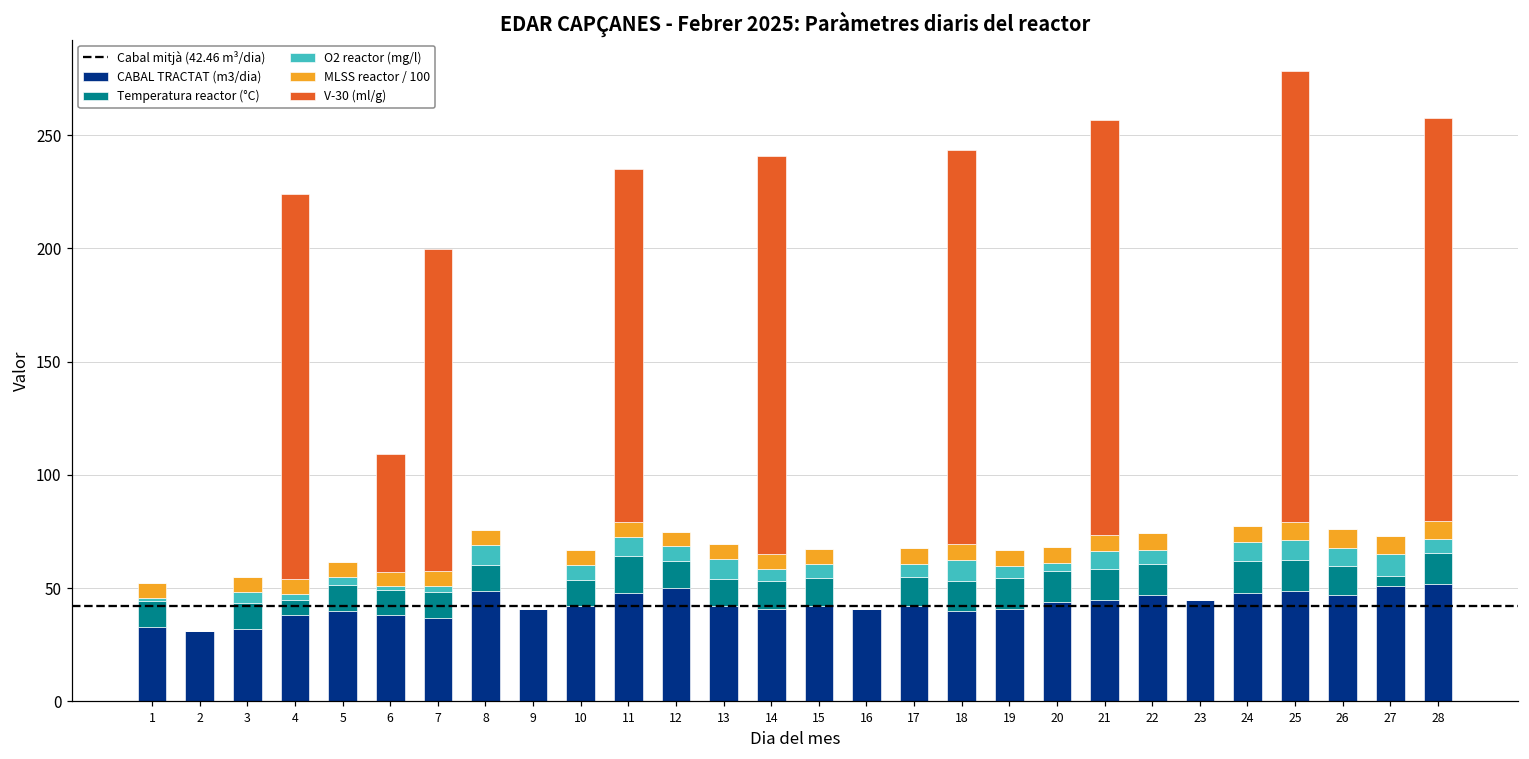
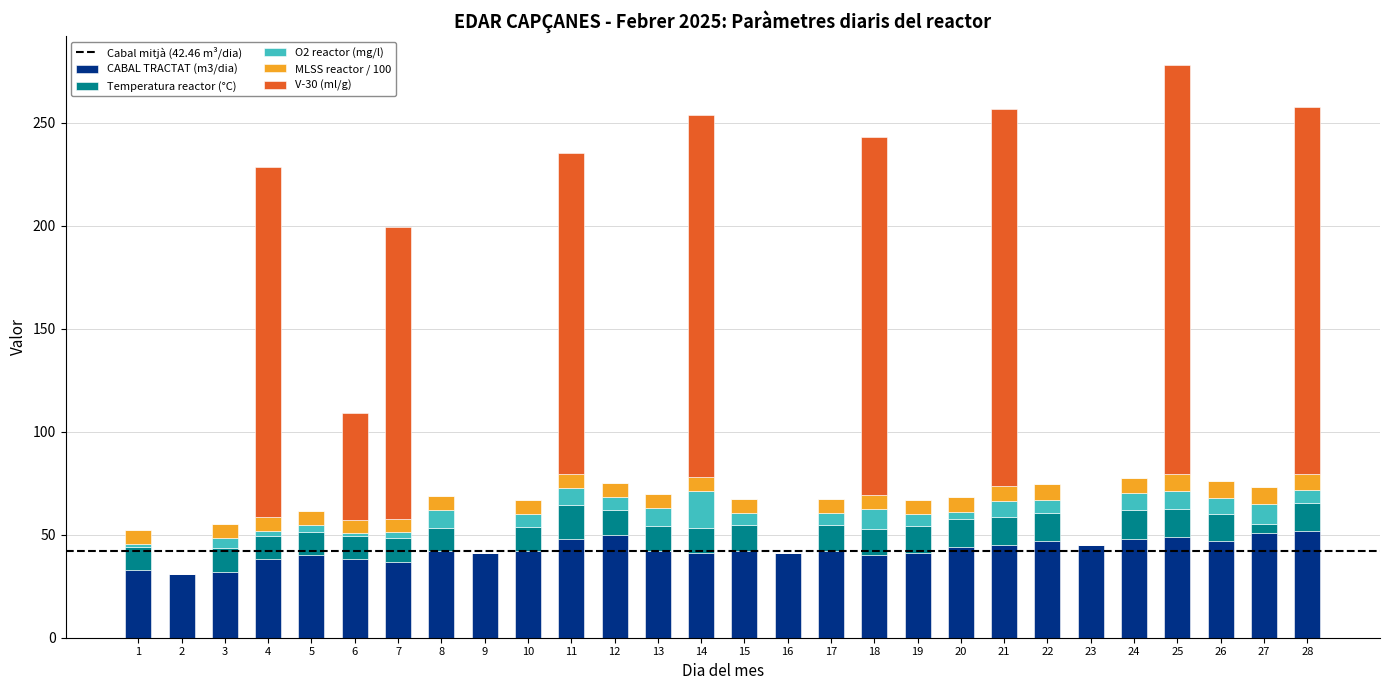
  {
    "CABAL TRACTAT (m3/dia)": {
      "1": 33,
      "2": 31,
      "3": 32,
      "4": 38,
      "5": 40,
      "6": 38,
      "7": 37,
-     "8": 49,
+     "8": 42,
      "9": 41,
      "10": 42,
      "11": 48,
      "12": 50,
      "13": 42,
      "14": 41,
      "15": 42,
      "16": 41,
      "17": 42,
      "18": 40,
      "19": 41,
      "20": 44,
      "21": 45,
      "22": 47,
      "23": 45,
      "24": 48,
      "25": 49,
      "26": 47,
      "27": 51,
      "28": 52
    },
    "Temperatura reactor (°C)": {
      "1": 11,
      "2": 0,
      "3": 11,
-     "4": 7,
+     "4": 11,
      "5": 11,
      "6": 11,
      "7": 11,
      "8": 11,
      "9": 0,
      "10": 12,
      "11": 16,
      "12": 12,
      "13": 12,
      "14": 12,
      "15": 13,
      "16": 0,
      "17": 13,
      "18": 13,
      "19": 13,
      "20": 14,
      "21": 14,
      "22": 14,
      "23": 0,
      "24": 14,
      "25": 13,
      "26": 13,
      "27": 4,
      "28": 14
    },
    "O2 reactor (mg/l)": {
      "1": 1,
      "2": 0,
      "3": 5,
      "4": 3,
      "5": 3,
      "6": 2,
      "7": 3,
      "8": 9,
      "9": 0,
      "10": 7,
      "11": 8,
      "12": 7,
      "13": 9,
-     "14": 5,
+     "14": 18,
      "15": 6,
      "16": 0,
      "17": 6,
      "18": 9,
      "19": 6,
      "20": 3,
      "21": 8,
      "22": 6,
      "23": 0,
      "24": 8,
      "25": 9,
      "26": 8,
      "27": 10,
      "28": 6
    },
    "MLSS reactor / 100": {
      "1": 7,
      "2": 0,
      "3": 7,
      "4": 7,
      "5": 7,
      "6": 7,
      "7": 7,
      "8": 7,
      "9": 0,
      "10": 6,
      "11": 7,
      "12": 7,
      "13": 7,
      "14": 7,
      "15": 7,
      "16": 0,
      "17": 7,
      "18": 7,
      "19": 7,
      "20": 7,
      "21": 7,
      "22": 8,
      "23": 0,
      "24": 8,
      "25": 8,
      "26": 9,
      "27": 8,
      "28": 8
    },
    "V-30 (ml/g)": {
      "1": 0,
      "2": 0,
      "3": 0,
      "4": 170,
      "5": 0,
      "6": 52,
      "7": 142,
      "8": 0,
      "9": 0,
      "10": 0,
      "11": 156,
      "12": 0,
      "13": 0,
      "14": 176,
      "15": 0,
      "16": 0,
      "17": 0,
      "18": 174,
      "19": 0,
      "20": 0,
      "21": 183,
      "22": 0,
      "23": 0,
      "24": 0,
      "25": 199,
      "26": 0,
      "27": 0,
      "28": 178
    }
  }
